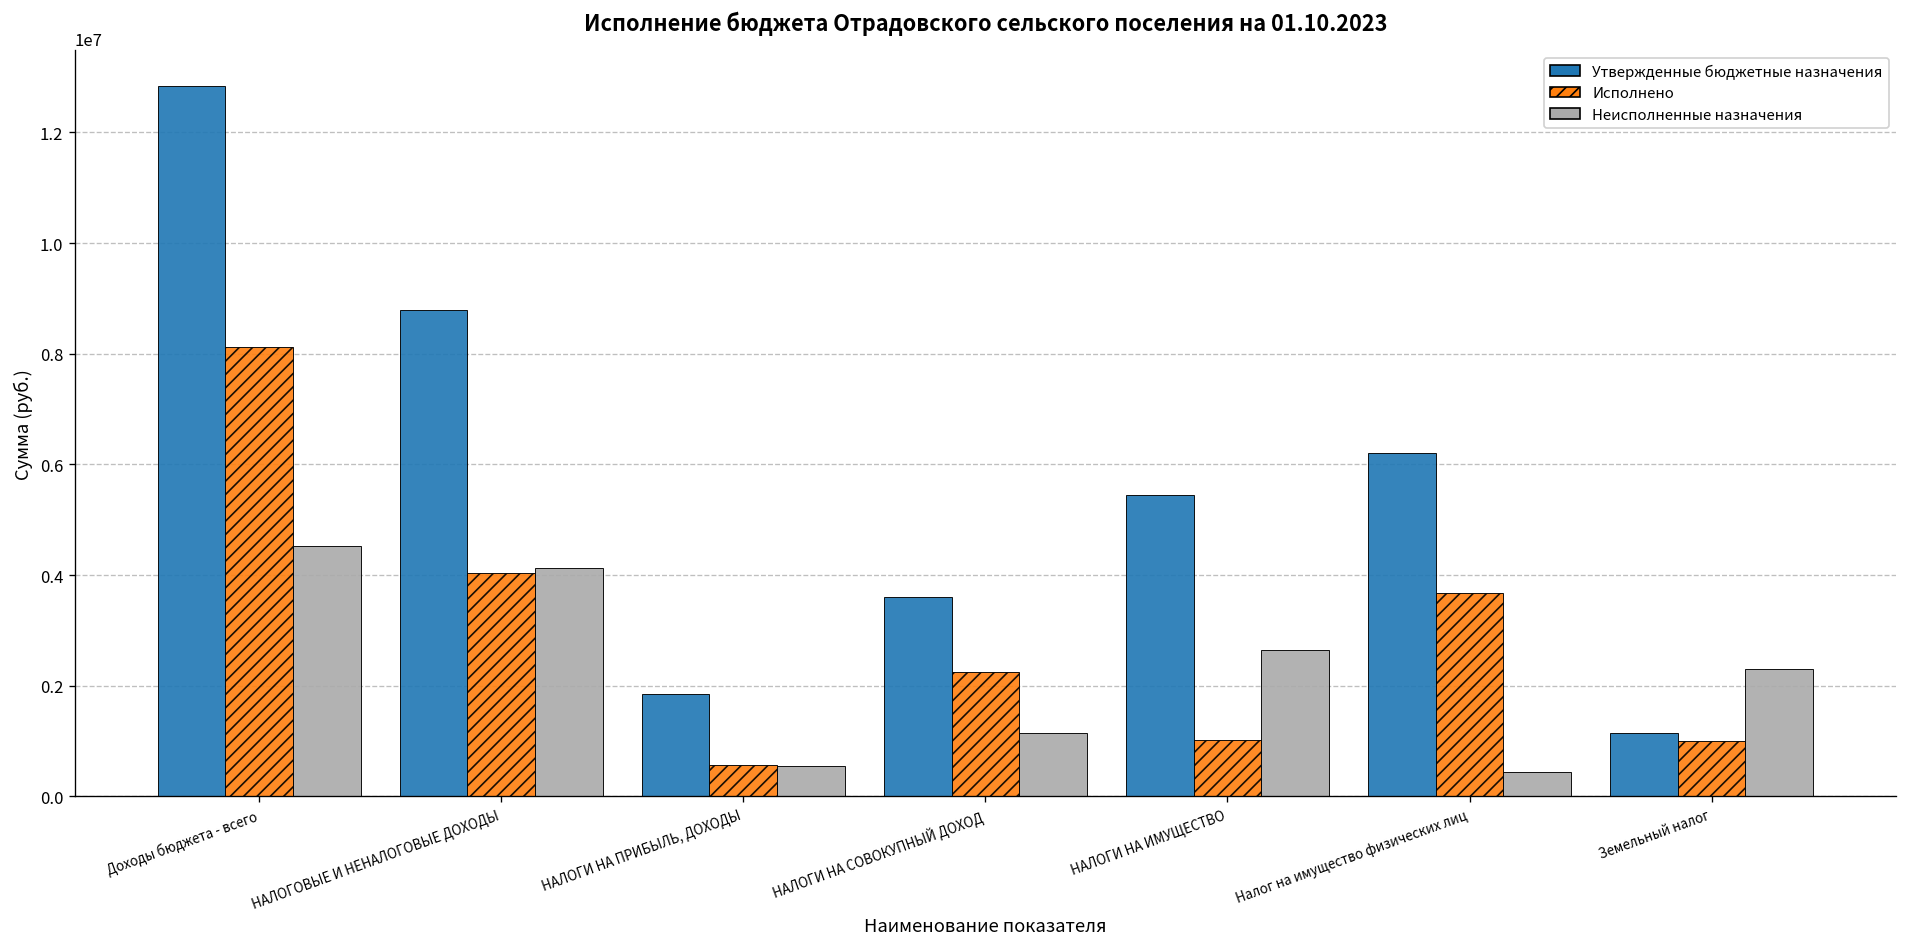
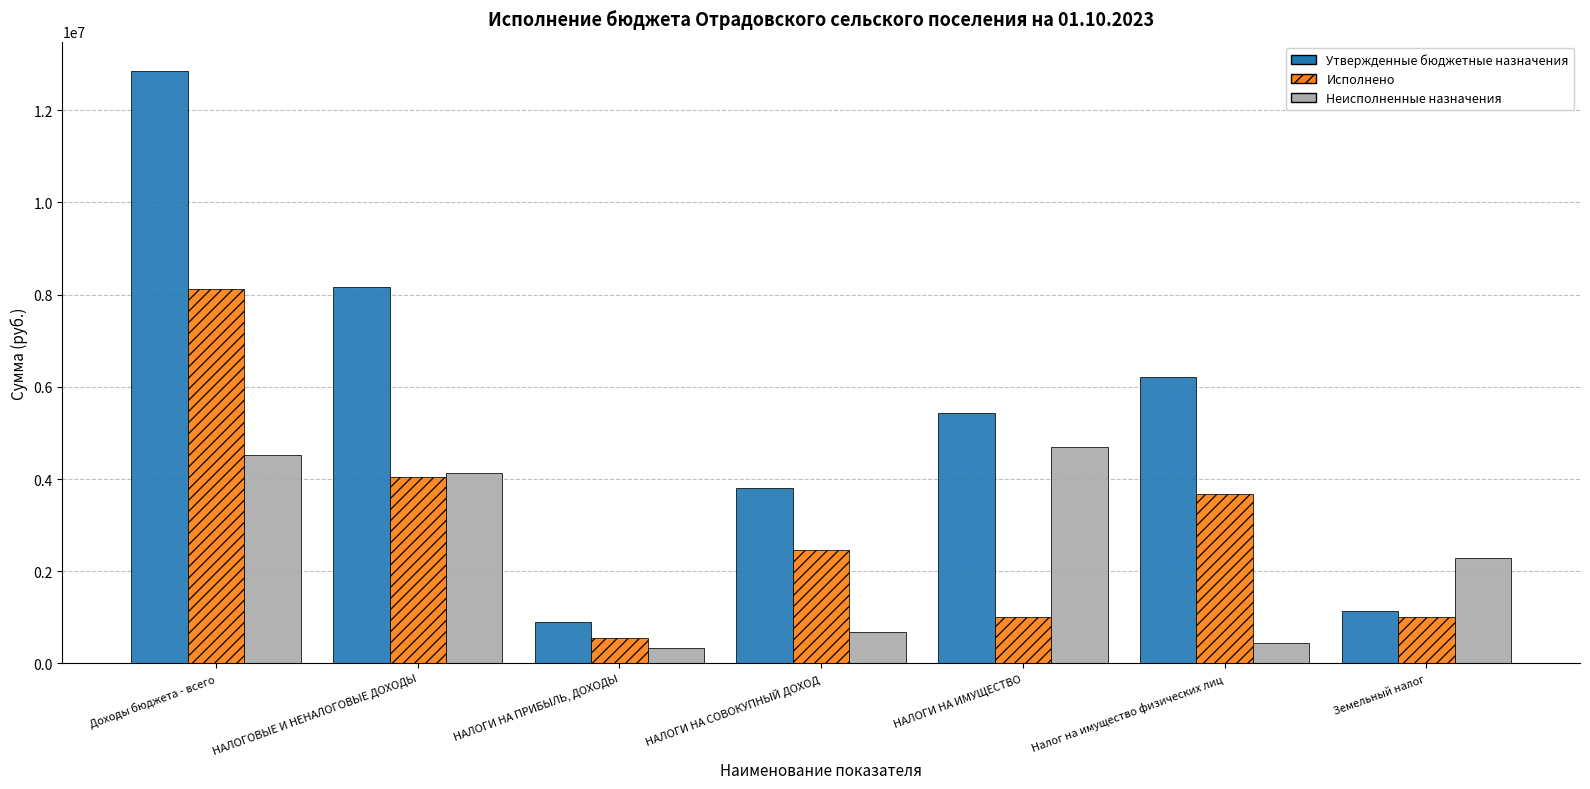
  {
    "Утвержденные бюджетные назначения": {
      "Доходы бюджета - всего": 12800000,
-     "НАЛОГОВЫЕ И НЕНАЛОГОВЫЕ ДОХОДЫ": 8800000,
-     "НАЛОГИ НА ПРИБЫЛЬ, ДОХОДЫ": 1800000,
-     "НАЛОГИ НА СОВОКУПНЫЙ ДОХОД": 3600000,
+     "НАЛОГОВЫЕ И НЕНАЛОГОВЫЕ ДОХОДЫ": 8200000,
+     "НАЛОГИ НА ПРИБЫЛЬ, ДОХОДЫ": 900000,
+     "НАЛОГИ НА СОВОКУПНЫЙ ДОХОД": 3800000,
      "НАЛОГИ НА ИМУЩЕСТВО": 5400000,
      "Налог на имущество физических лиц": 6200000,
      "Земельный налог": 1100000
    },
    "Исполнено": {
      "Доходы бюджета - всего": 8100000,
      "НАЛОГОВЫЕ И НЕНАЛОГОВЫЕ ДОХОДЫ": 4000000,
      "НАЛОГИ НА ПРИБЫЛЬ, ДОХОДЫ": 600000,
-     "НАЛОГИ НА СОВОКУПНЫЙ ДОХОД": 2300000,
+     "НАЛОГИ НА СОВОКУПНЫЙ ДОХОД": 2500000,
      "НАЛОГИ НА ИМУЩЕСТВО": 1000000,
      "Налог на имущество физических лиц": 3700000,
      "Земельный налог": 1000000
    },
    "Неисполненные назначения": {
      "Доходы бюджета - всего": 4500000,
      "НАЛОГОВЫЕ И НЕНАЛОГОВЫЕ ДОХОДЫ": 4100000,
-     "НАЛОГИ НА ПРИБЫЛЬ, ДОХОДЫ": 500000,
-     "НАЛОГИ НА СОВОКУПНЫЙ ДОХОД": 1200000,
-     "НАЛОГИ НА ИМУЩЕСТВО": 2700000,
+     "НАЛОГИ НА ПРИБЫЛЬ, ДОХОДЫ": 300000,
+     "НАЛОГИ НА СОВОКУПНЫЙ ДОХОД": 700000,
+     "НАЛОГИ НА ИМУЩЕСТВО": 4700000,
      "Налог на имущество физических лиц": 400000,
      "Земельный налог": 2300000
    }
  }
